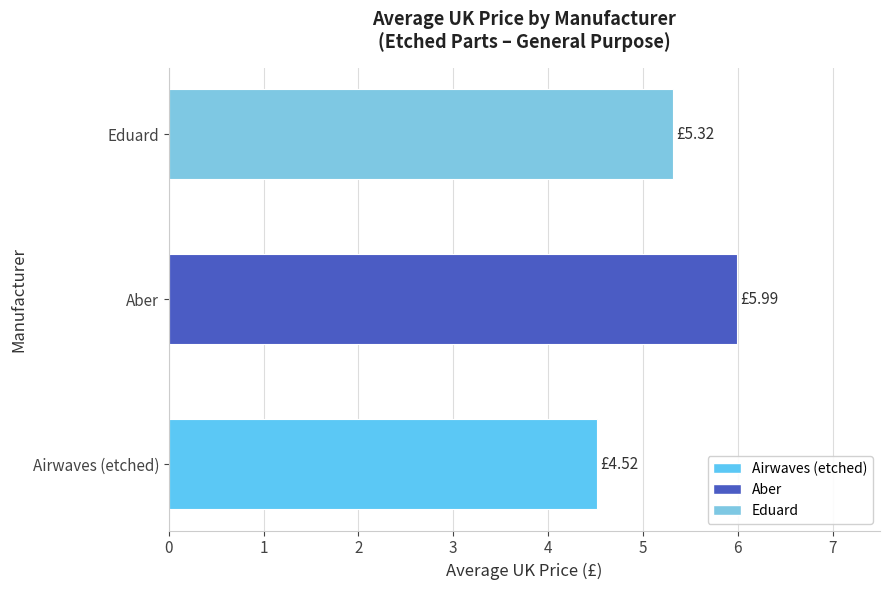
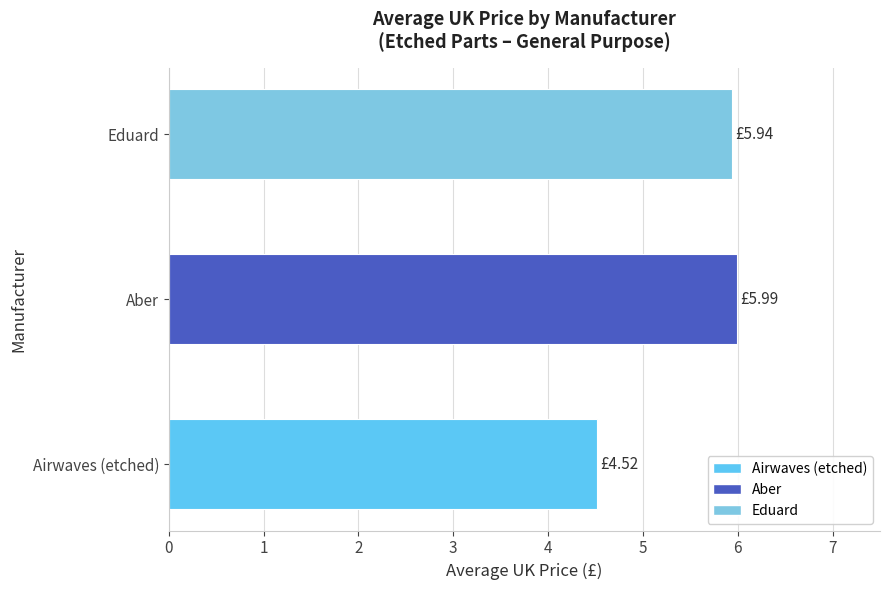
  {
-   "Eduard": "£5.32",
+   "Eduard": "£5.94",
    "Aber": "£5.99",
    "Airwaves (etched)": "£4.52"
  }
